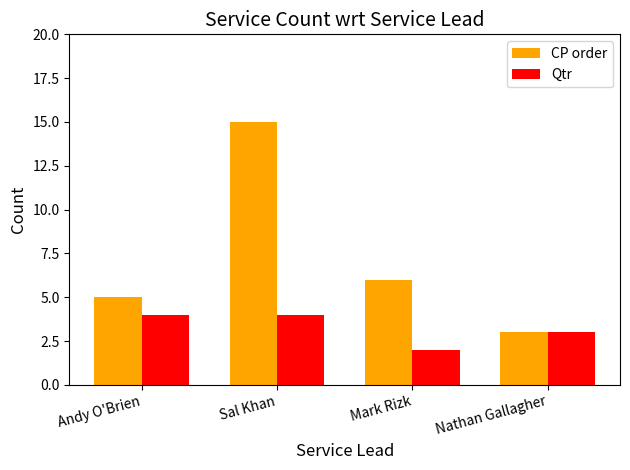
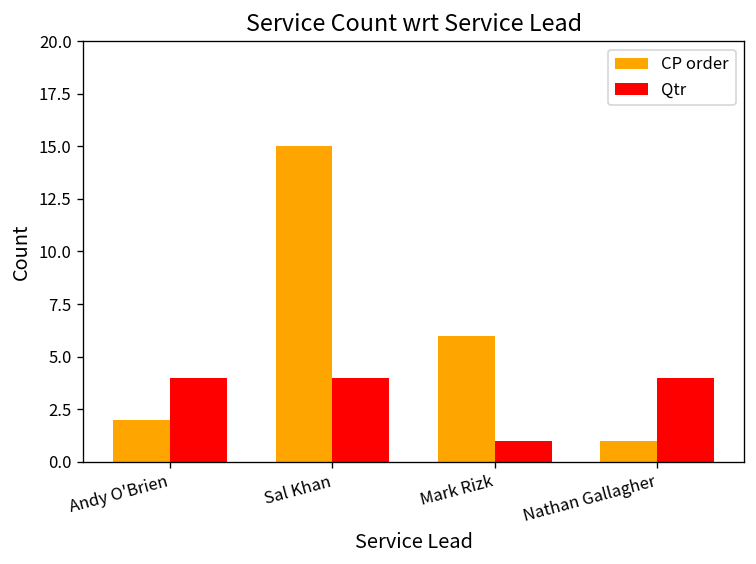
  {
    "CP order": {
-     "Andy O'Brien": 5,
+     "Andy O'Brien": 2,
      "Sal Khan": 15,
      "Mark Rizk": 6,
-     "Nathan Gallagher": 3
+     "Nathan Gallagher": 1
    },
    "Qtr": {
      "Andy O'Brien": 4,
      "Sal Khan": 4,
-     "Mark Rizk": 2,
-     "Nathan Gallagher": 3
+     "Mark Rizk": 1,
+     "Nathan Gallagher": 4
    }
  }
